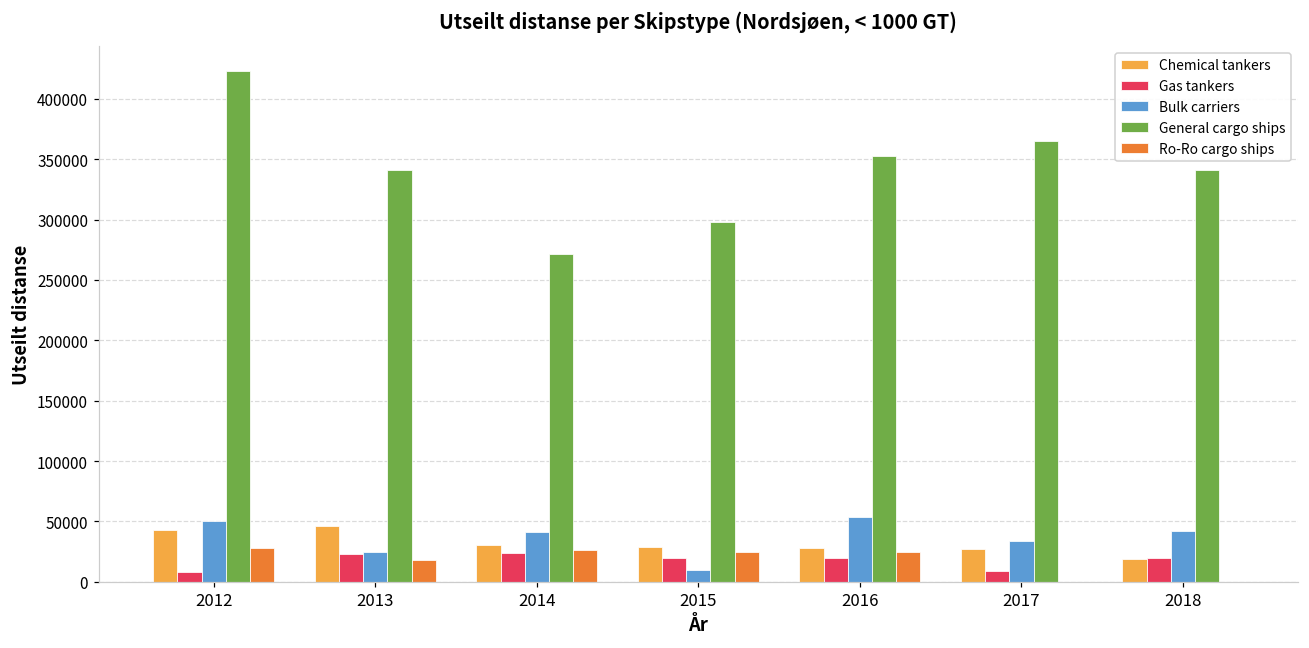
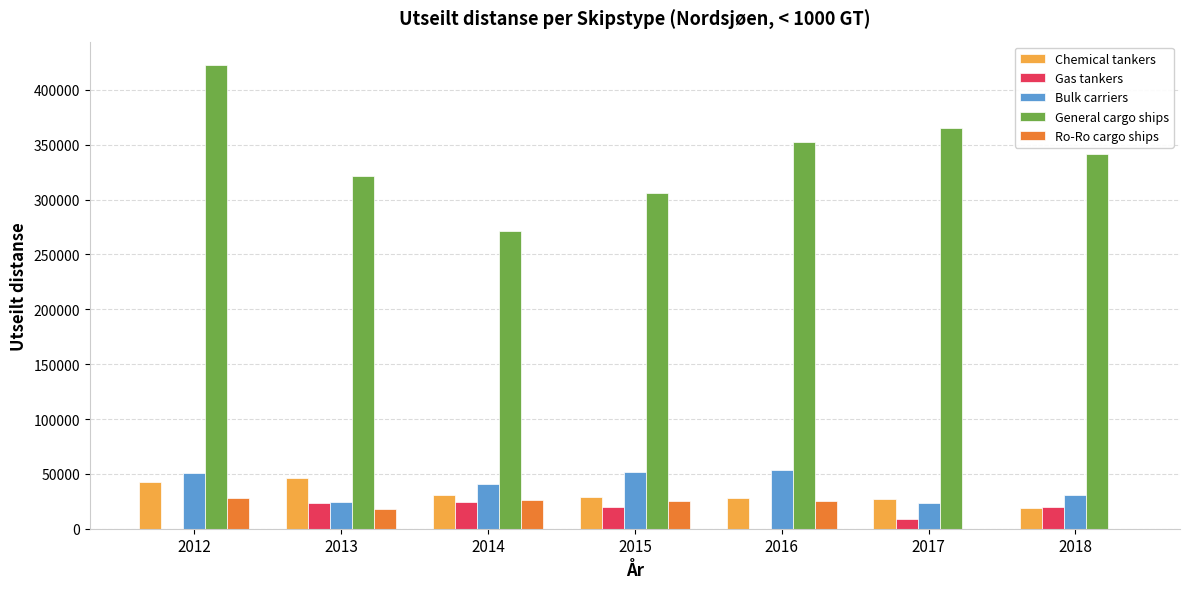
  {
    "Gas tankers": {
-     "2012": 8000,
+     "2012": 0,
      "2013": 23000,
      "2014": 24000,
      "2015": 20000,
-     "2016": 20000,
+     "2016": 0,
      "2017": 9000,
      "2018": 20000
    },
    "Bulk carriers": {
      "2012": 50000,
      "2013": 24000,
      "2014": 41000,
-     "2015": 10000,
+     "2015": 52000,
      "2016": 54000,
-     "2017": 34000,
-     "2018": 42000
+     "2017": 23000,
+     "2018": 30000
    },
    "General cargo ships": {
      "2012": 423000,
-     "2013": 341000,
+     "2013": 321000,
      "2014": 272000,
-     "2015": 298000,
+     "2015": 306000,
      "2016": 352000,
      "2017": 365000,
      "2018": 341000
    }
  }
